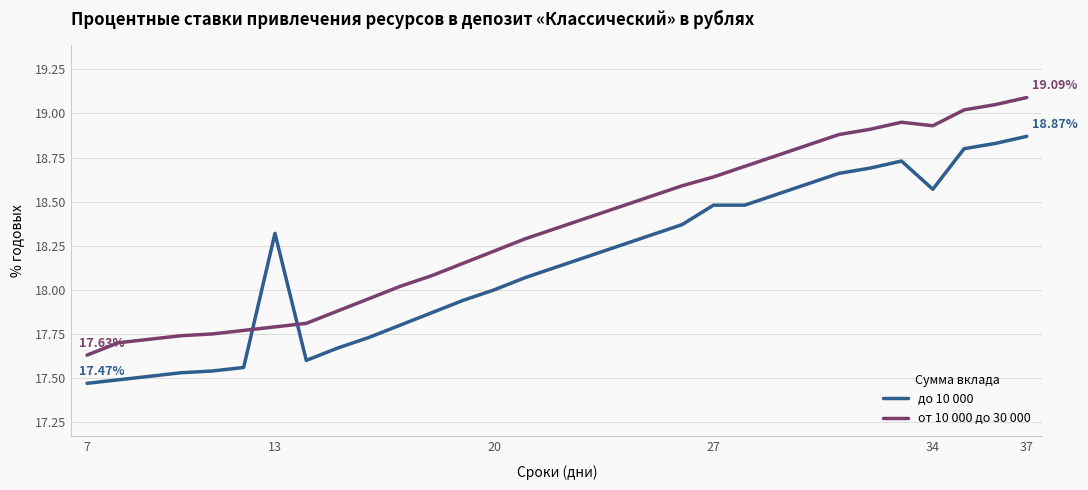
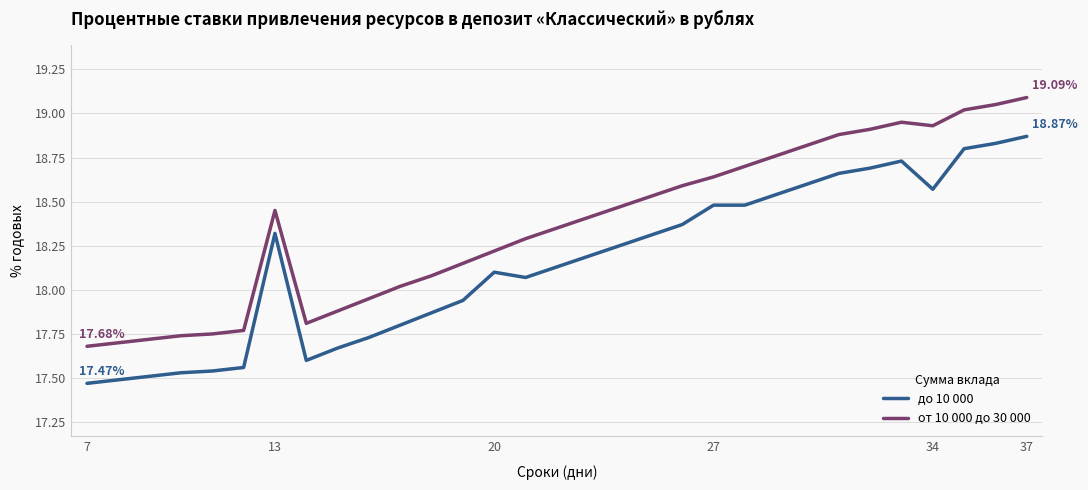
  {
    "до 10 000": {
      "13": "18.32",
-     "20": "18.0",
+     "20": "18.1",
      "27": "18.48",
      "34": "18.57"
    },
    "от 10 000 до 30 000": {
-     "7": "17.63%",
-     "13": "17.79",
+     "7": "17.68%",
+     "13": "18.45",
      "37": "19.09%"
    }
  }
